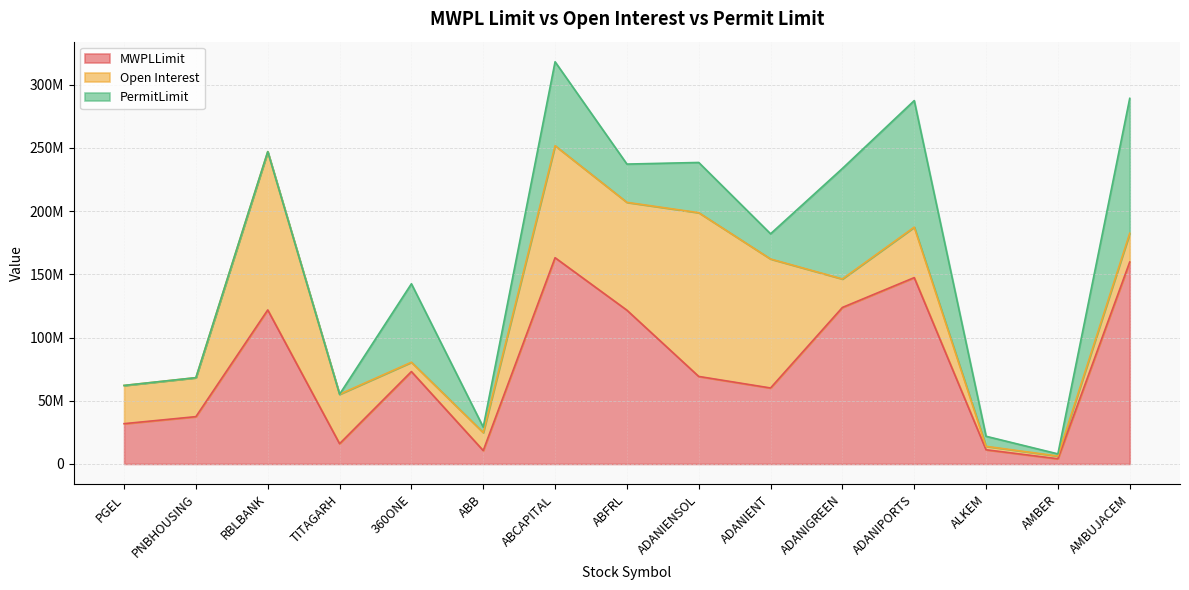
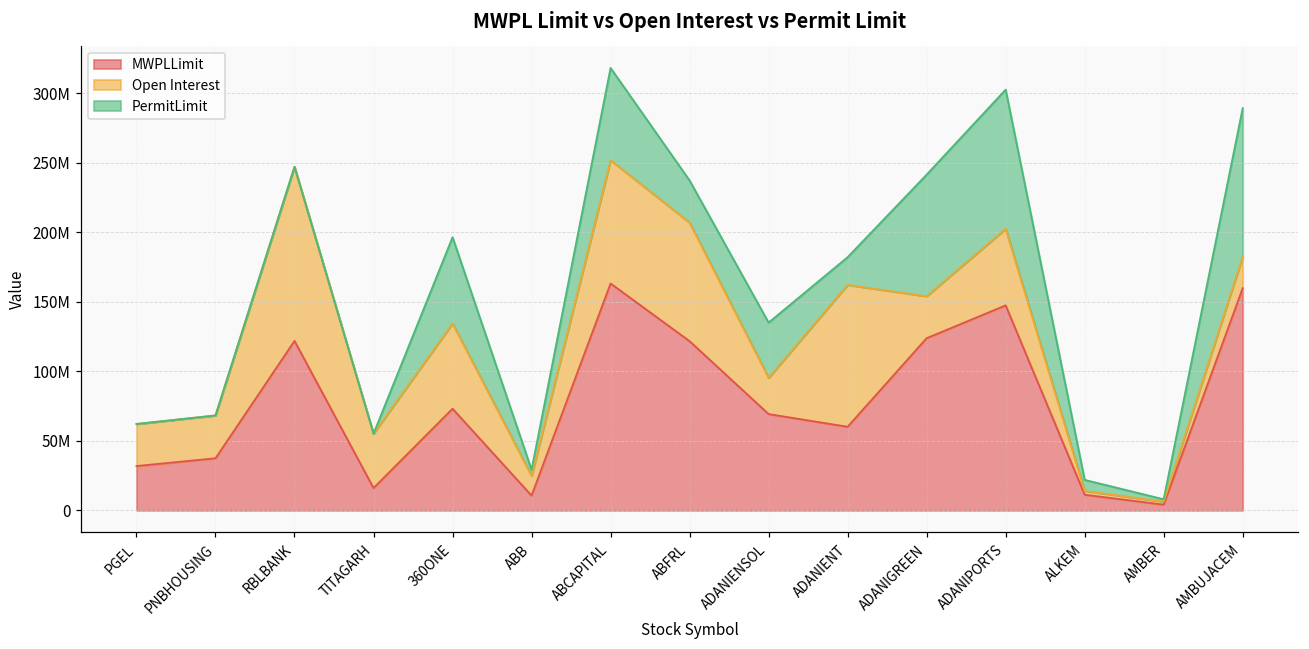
  {
    "MWPLLimit": {
      "PGEL": 32000000,
      "PNBHOUSING": 37000000,
      "RBLBANK": 122000000,
      "TITAGARH": 16000000,
      "360ONE": 73000000,
      "ABB": 11000000,
      "ABCAPITAL": 163000000,
      "ABFRL": 122000000,
      "ADANIENSOL": 69000000,
      "ADANIENT": 60000000,
      "ADANIGREEN": 124000000,
      "ADANIPORTS": 147000000,
      "ALKEM": 11000000,
      "AMBER": 4000000,
      "AMBUJACEM": 160000000
    },
    "Open Interest": {
-     "360ONE": 7000000,
+     "360ONE": 61000000,
      "ABB": 14000000,
      "ABCAPITAL": 89000000,
      "ABFRL": 85000000,
-     "ADANIENSOL": 129000000,
+     "ADANIENSOL": 26000000,
      "ADANIENT": 102000000,
-     "ADANIGREEN": 23000000,
-     "ADANIPORTS": 40000000,
+     "ADANIGREEN": 30000000,
+     "ADANIPORTS": 55000000,
      "ALKEM": 3000000,
      "AMBUJACEM": 23000000
    },
    "PermitLimit": {
      "360ONE": 62000000,
      "ABB": 4000000,
      "ABCAPITAL": 66000000,
      "ABFRL": 30000000,
      "ADANIENSOL": 40000000,
      "ADANIENT": 20000000,
      "ADANIGREEN": 87000000,
      "ADANIPORTS": 100000000,
      "ALKEM": 8000000,
      "AMBUJACEM": 107000000
    }
  }
